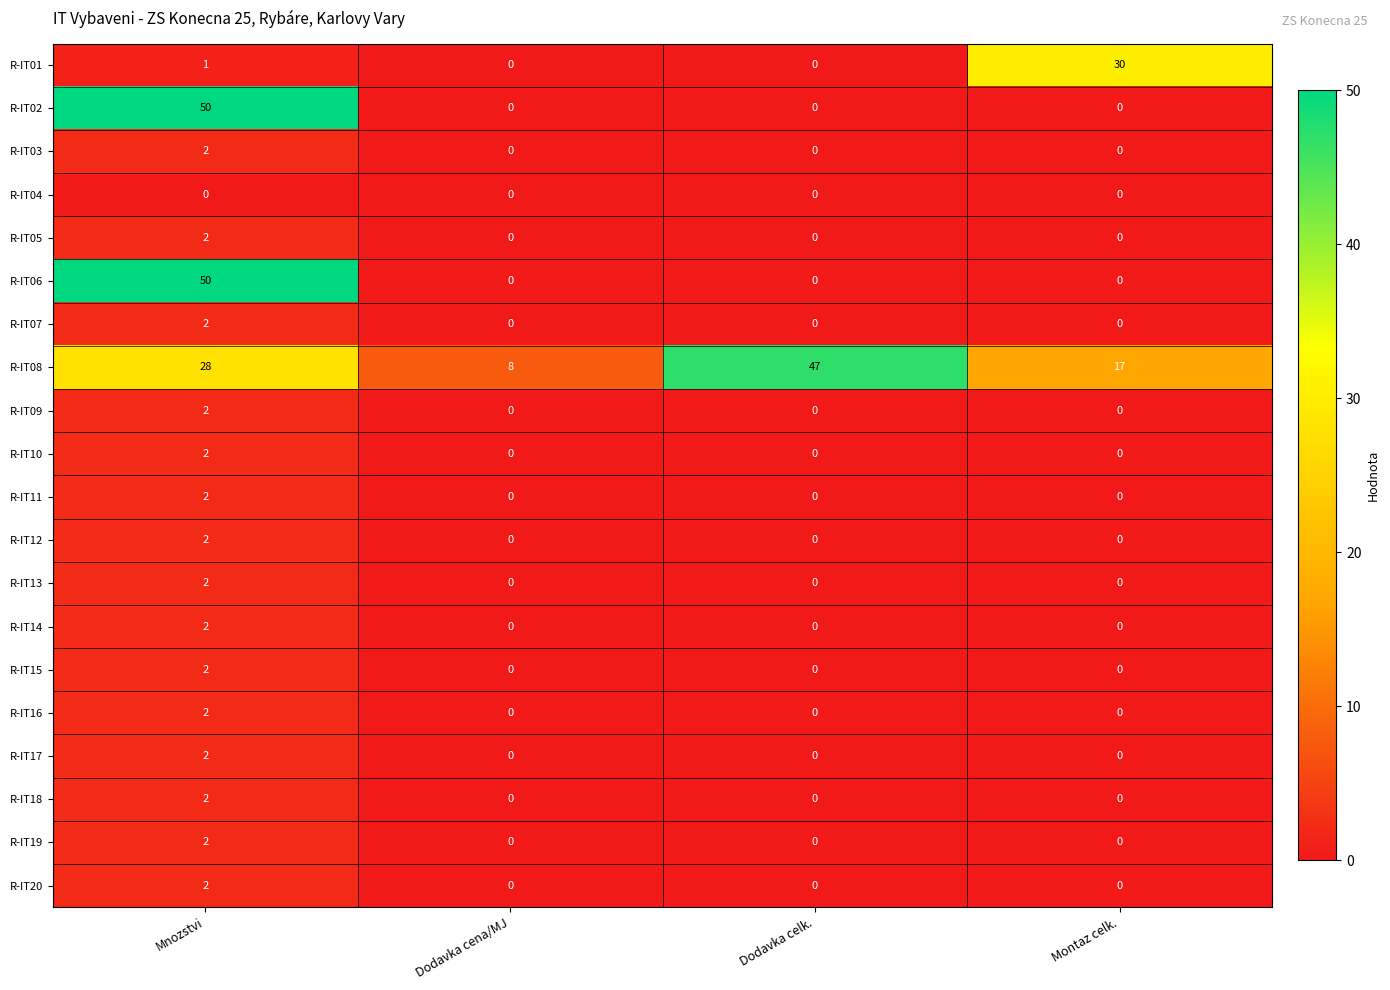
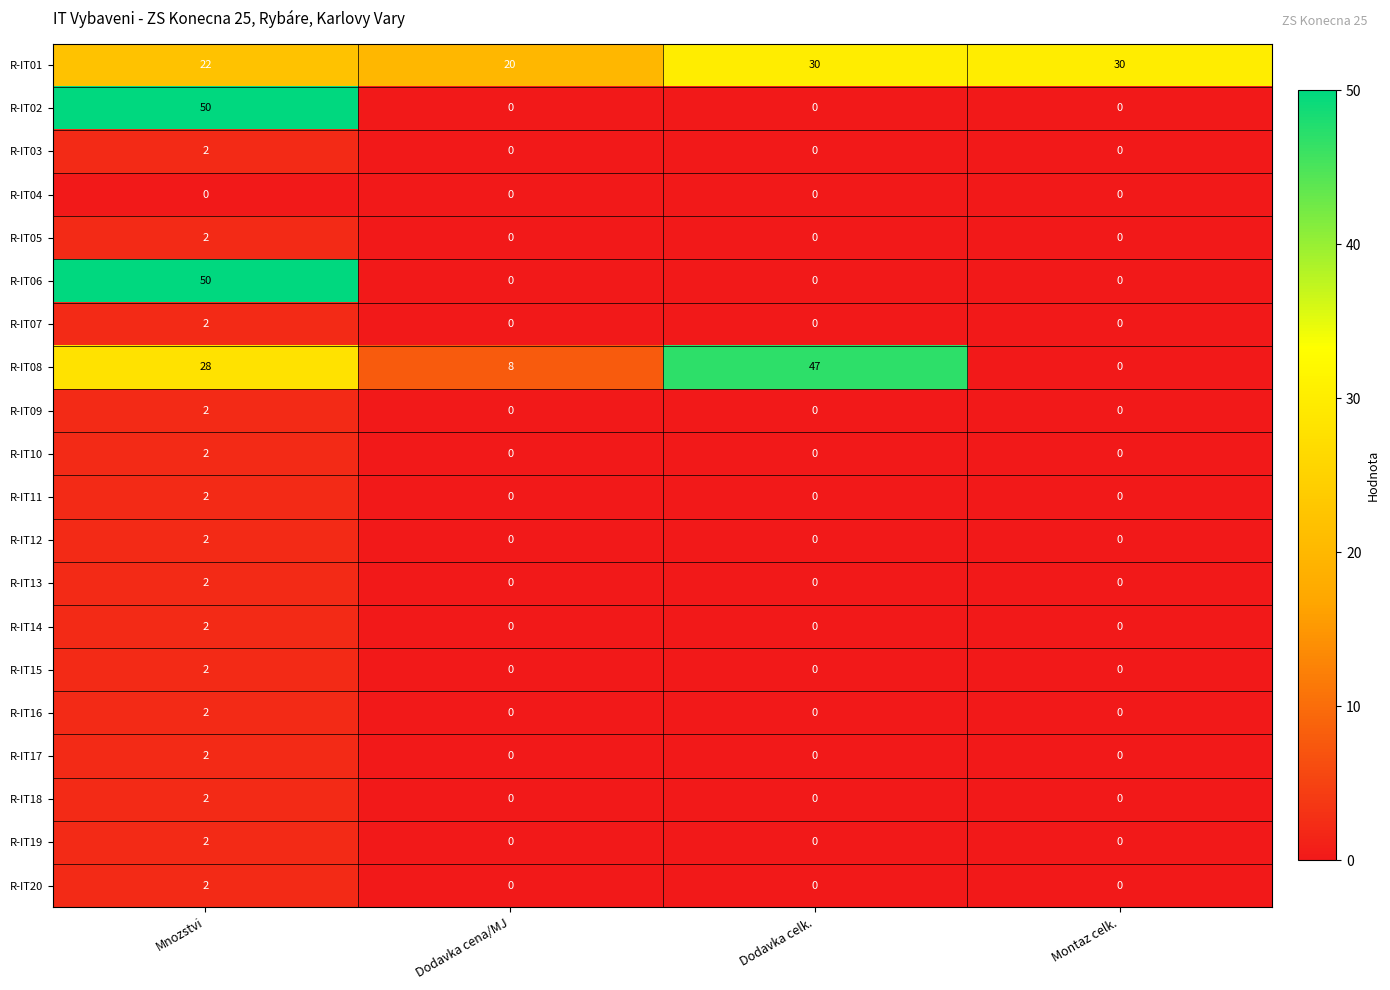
  {
    "R-IT01": {
-     "Mnozstvi": 1,
-     "Dodavka cena/MJ": 0,
-     "Dodavka celk.": 0,
+     "Mnozstvi": 22,
+     "Dodavka cena/MJ": 20,
+     "Dodavka celk.": 30,
      "Montaz celk.": 30
    },
    "R-IT02": {
      "Mnozstvi": 50,
      "Dodavka cena/MJ": 0,
      "Dodavka celk.": 0,
      "Montaz celk.": 0
    },
    "R-IT03": {
      "Mnozstvi": 2,
      "Dodavka cena/MJ": 0,
      "Dodavka celk.": 0,
      "Montaz celk.": 0
    },
    "R-IT04": {
      "Mnozstvi": 0,
      "Dodavka cena/MJ": 0,
      "Dodavka celk.": 0,
      "Montaz celk.": 0
    },
    "R-IT05": {
      "Mnozstvi": 2,
      "Dodavka cena/MJ": 0,
      "Dodavka celk.": 0,
      "Montaz celk.": 0
    },
    "R-IT06": {
      "Mnozstvi": 50,
      "Dodavka cena/MJ": 0,
      "Dodavka celk.": 0,
      "Montaz celk.": 0
    },
    "R-IT07": {
      "Mnozstvi": 2,
      "Dodavka cena/MJ": 0,
      "Dodavka celk.": 0,
      "Montaz celk.": 0
    },
    "R-IT08": {
      "Mnozstvi": 28,
      "Dodavka cena/MJ": 8,
      "Dodavka celk.": 47,
-     "Montaz celk.": 17
+     "Montaz celk.": 0
    },
    "R-IT09": {
      "Mnozstvi": 2,
      "Dodavka cena/MJ": 0,
      "Dodavka celk.": 0,
      "Montaz celk.": 0
    },
    "R-IT10": {
      "Mnozstvi": 2,
      "Dodavka cena/MJ": 0,
      "Dodavka celk.": 0,
      "Montaz celk.": 0
    },
    "R-IT11": {
      "Mnozstvi": 2,
      "Dodavka cena/MJ": 0,
      "Dodavka celk.": 0,
      "Montaz celk.": 0
    },
    "R-IT12": {
      "Mnozstvi": 2,
      "Dodavka cena/MJ": 0,
      "Dodavka celk.": 0,
      "Montaz celk.": 0
    },
    "R-IT13": {
      "Mnozstvi": 2,
      "Dodavka cena/MJ": 0,
      "Dodavka celk.": 0,
      "Montaz celk.": 0
    },
    "R-IT14": {
      "Mnozstvi": 2,
      "Dodavka cena/MJ": 0,
      "Dodavka celk.": 0,
      "Montaz celk.": 0
    },
    "R-IT15": {
      "Mnozstvi": 2,
      "Dodavka cena/MJ": 0,
      "Dodavka celk.": 0,
      "Montaz celk.": 0
    },
    "R-IT16": {
      "Mnozstvi": 2,
      "Dodavka cena/MJ": 0,
      "Dodavka celk.": 0,
      "Montaz celk.": 0
    },
    "R-IT17": {
      "Mnozstvi": 2,
      "Dodavka cena/MJ": 0,
      "Dodavka celk.": 0,
      "Montaz celk.": 0
    },
    "R-IT18": {
      "Mnozstvi": 2,
      "Dodavka cena/MJ": 0,
      "Dodavka celk.": 0,
      "Montaz celk.": 0
    },
    "R-IT19": {
      "Mnozstvi": 2,
      "Dodavka cena/MJ": 0,
      "Dodavka celk.": 0,
      "Montaz celk.": 0
    },
    "R-IT20": {
      "Mnozstvi": 2,
      "Dodavka cena/MJ": 0,
      "Dodavka celk.": 0,
      "Montaz celk.": 0
    }
  }
